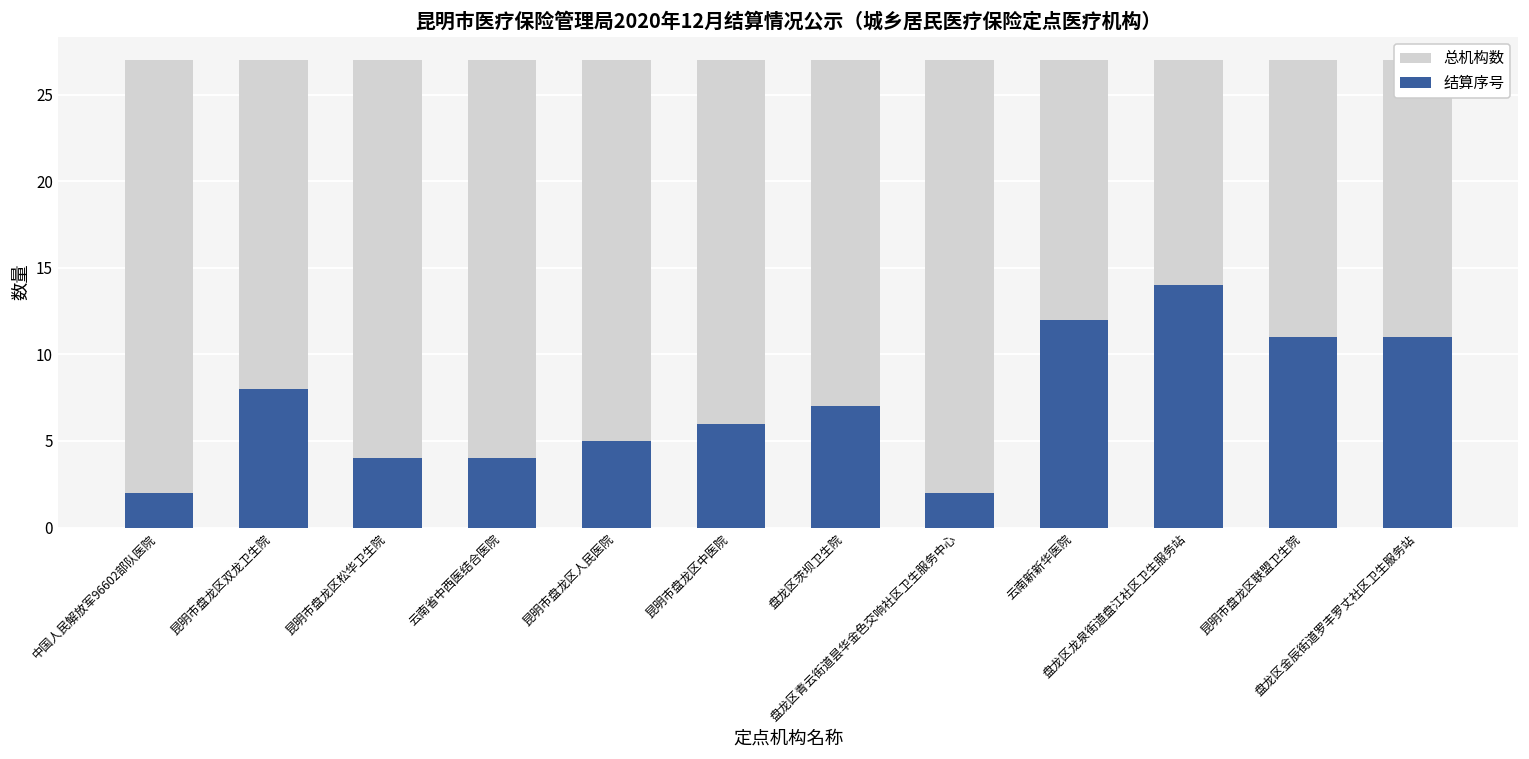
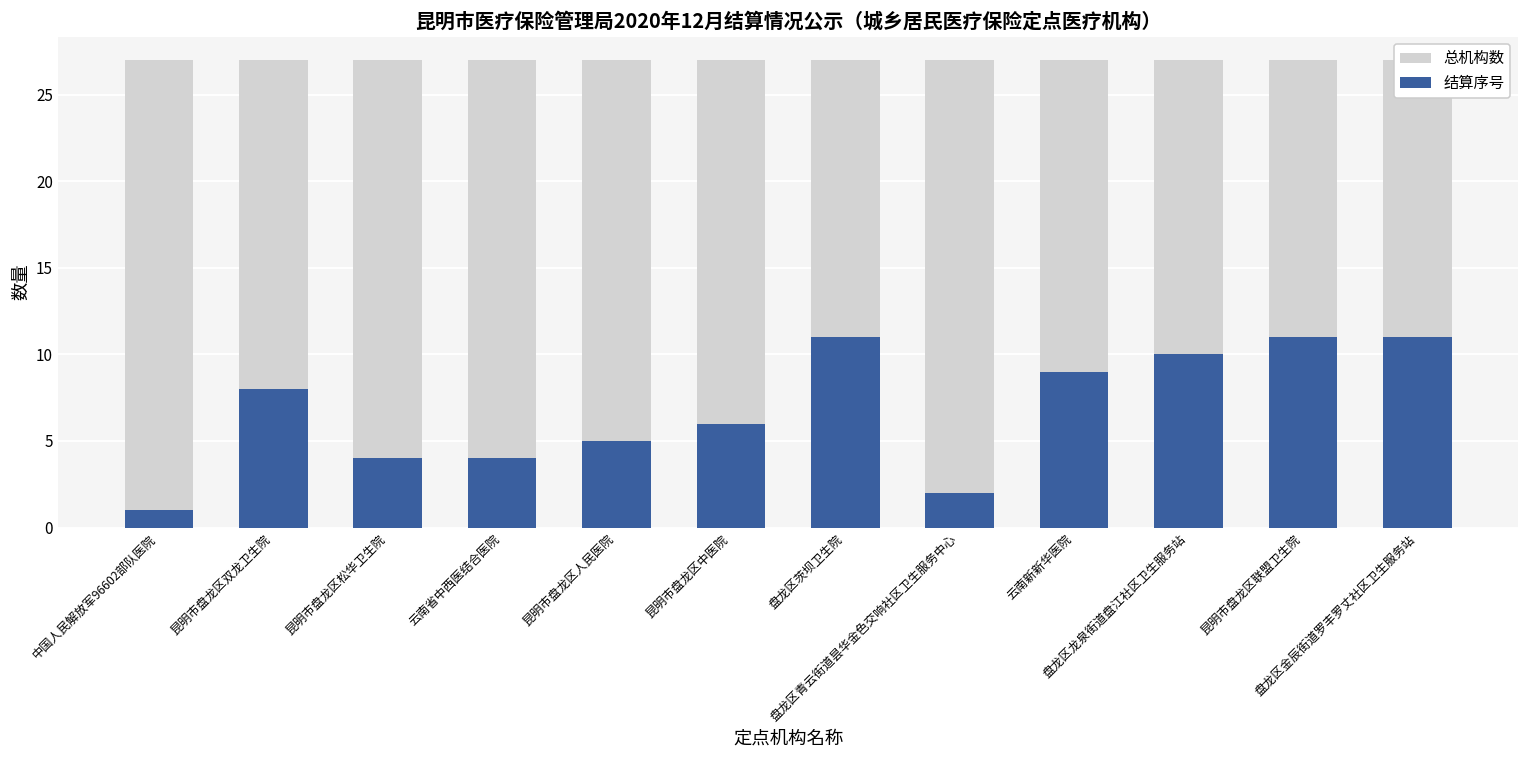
  {
    "总机构数": {
      "中国人民解放军96602部队医院": 27,
      "昆明市盘龙区双龙卫生院": 27,
      "昆明市盘龙区松华卫生院": 27,
      "云南省中西医结合医院": 27,
      "昆明市盘龙区人民医院": 27,
      "昆明市盘龙区中医院": 27,
      "盘龙区茨坝卫生院": 27,
      "盘龙区青云街道昙华金色交响社区卫生服务中心": 27,
      "云南新新华医院": 27,
      "盘龙区龙泉街道盘江社区卫生服务站": 27,
      "昆明市盘龙区联盟卫生院": 27
    },
    "结算序号": {
-     "中国人民解放军96602部队医院": 2,
-     "盘龙区茨坝卫生院": 7,
-     "云南新新华医院": 12,
-     "盘龙区龙泉街道盘江社区卫生服务站": 14
+     "中国人民解放军96602部队医院": 1,
+     "盘龙区茨坝卫生院": 11,
+     "云南新新华医院": 9,
+     "盘龙区龙泉街道盘江社区卫生服务站": 10
    }
  }
